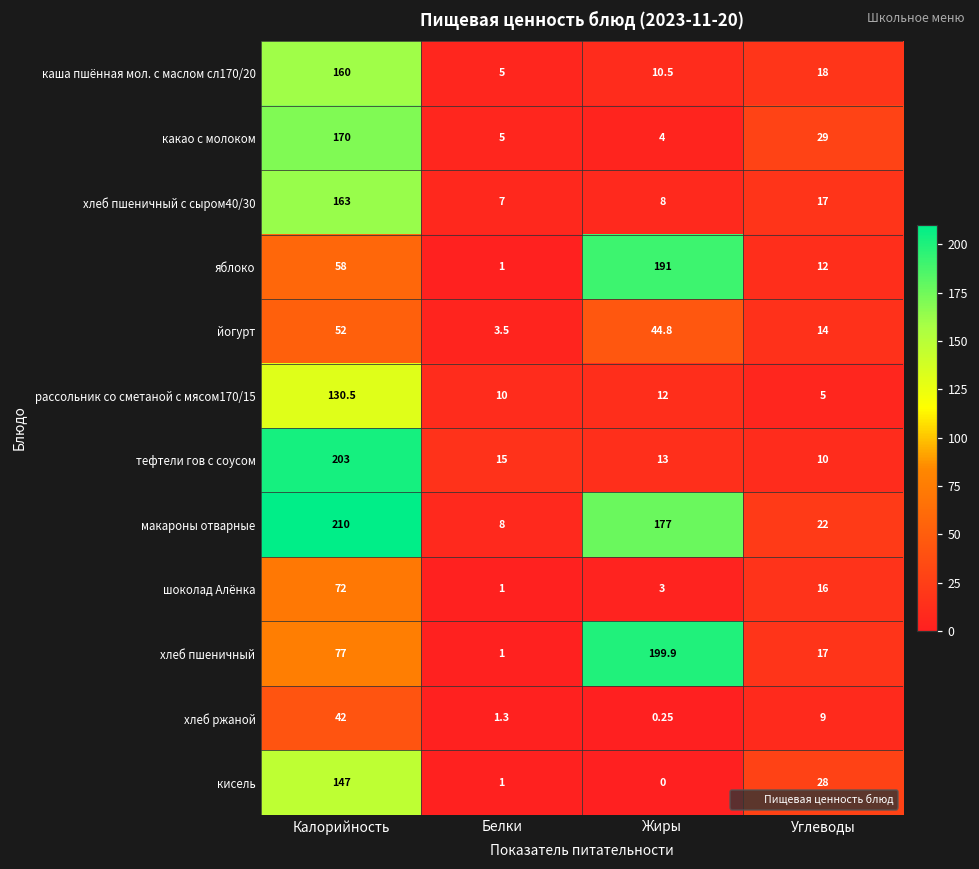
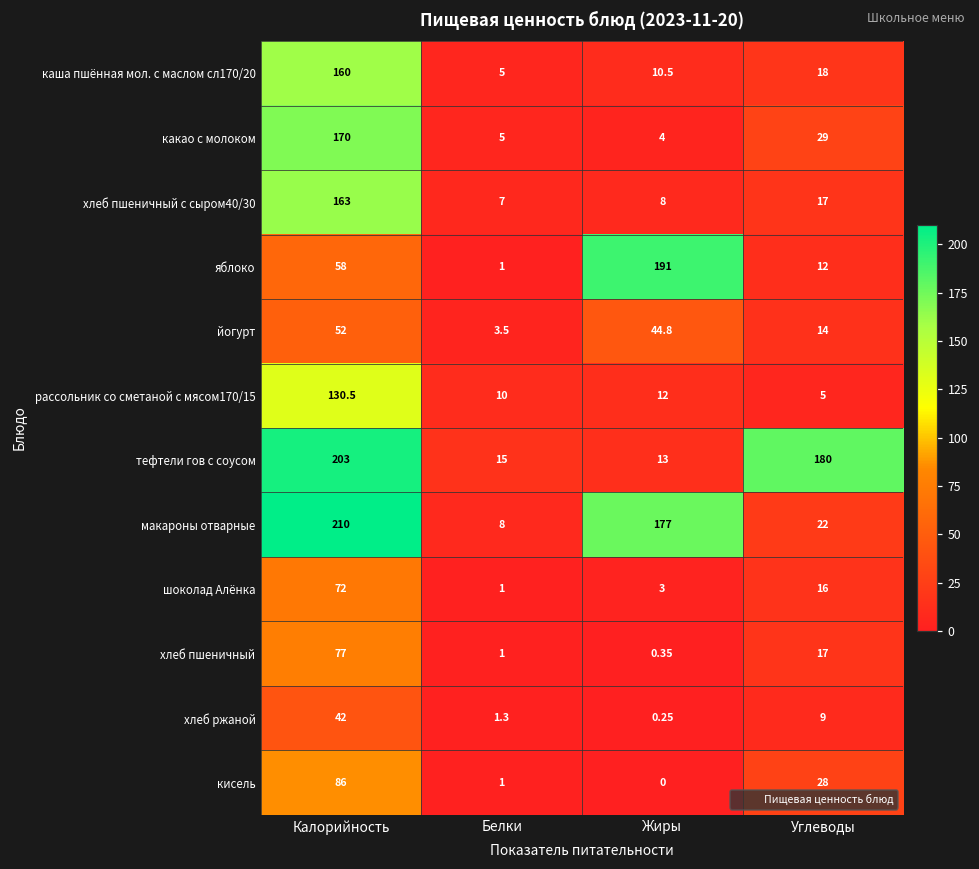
  {
    "каша пшённая мол. с маслом сл170/20": {
      "Калорийность": 160,
      "Белки": 5,
      "Жиры": 10.5,
      "Углеводы": 18
    },
    "какао с молоком": {
      "Калорийность": 170,
      "Белки": 5,
      "Жиры": 4,
      "Углеводы": 29
    },
    "хлеб пшеничный с сыром40/30": {
      "Калорийность": 163,
      "Белки": 7,
      "Жиры": 8,
      "Углеводы": 17
    },
    "яблоко": {
      "Калорийность": 58,
      "Белки": 1,
      "Жиры": 191,
      "Углеводы": 12
    },
    "йогурт": {
      "Калорийность": 52,
      "Белки": 3.5,
      "Жиры": 44.8,
      "Углеводы": 14
    },
    "рассольник со сметаной с мясом170/15": {
      "Калорийность": 130.5,
      "Белки": 10,
      "Жиры": 12,
      "Углеводы": 5
    },
    "тефтели гов с соусом": {
      "Калорийность": 203,
      "Белки": 15,
      "Жиры": 13,
-     "Углеводы": 10
+     "Углеводы": 180
    },
    "макароны отварные": {
      "Калорийность": 210,
      "Белки": 8,
      "Жиры": 177,
      "Углеводы": 22
    },
    "шоколад Алёнка": {
      "Калорийность": 72,
      "Белки": 1,
      "Жиры": 3,
      "Углеводы": 16
    },
    "хлеб пшеничный": {
      "Калорийность": 77,
      "Белки": 1,
-     "Жиры": 199.9,
+     "Жиры": 0.35,
      "Углеводы": 17
    },
    "хлеб ржаной": {
      "Калорийность": 42,
      "Белки": 1.3,
      "Жиры": 0.25,
      "Углеводы": 9
    },
    "кисель": {
-     "Калорийность": 147,
+     "Калорийность": 86,
      "Белки": 1,
      "Жиры": 0,
      "Углеводы": 28
    }
  }
